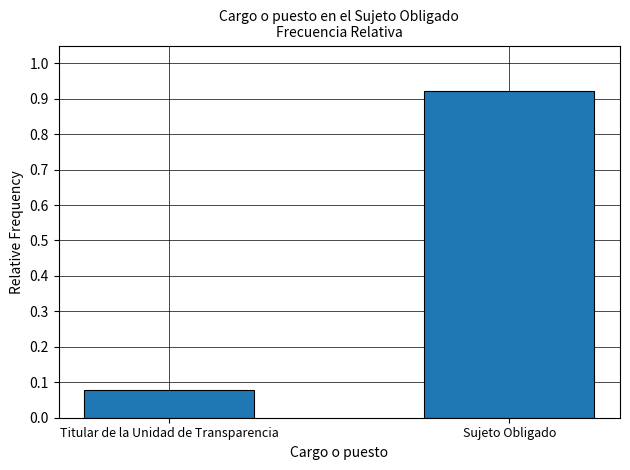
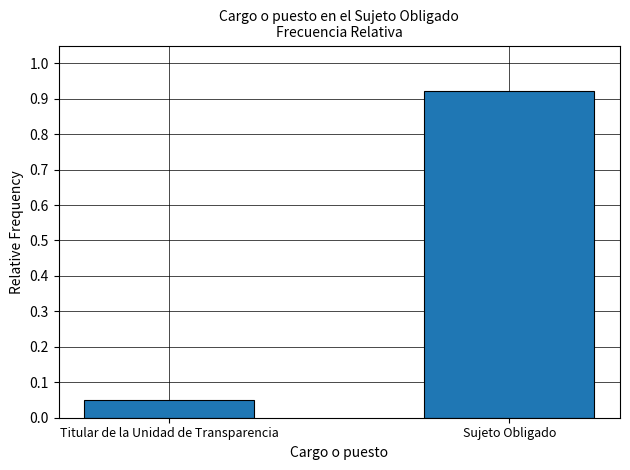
  {
-   "Titular de la Unidad de Transparencia": 0.08,
+   "Titular de la Unidad de Transparencia": 0.05,
    "Sujeto Obligado": 0.92
  }
